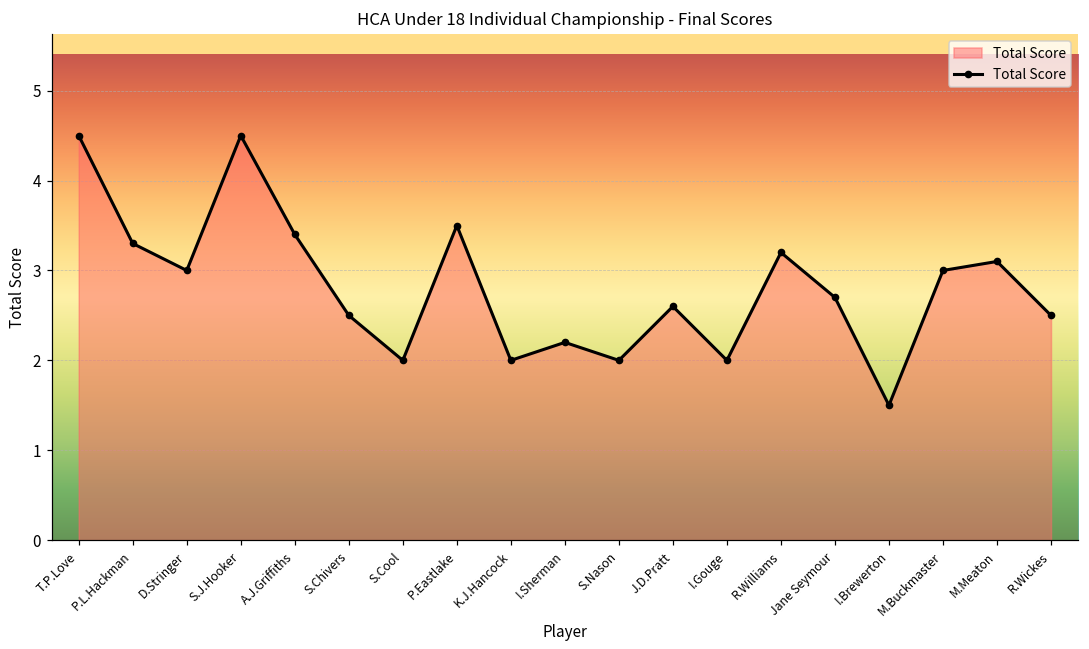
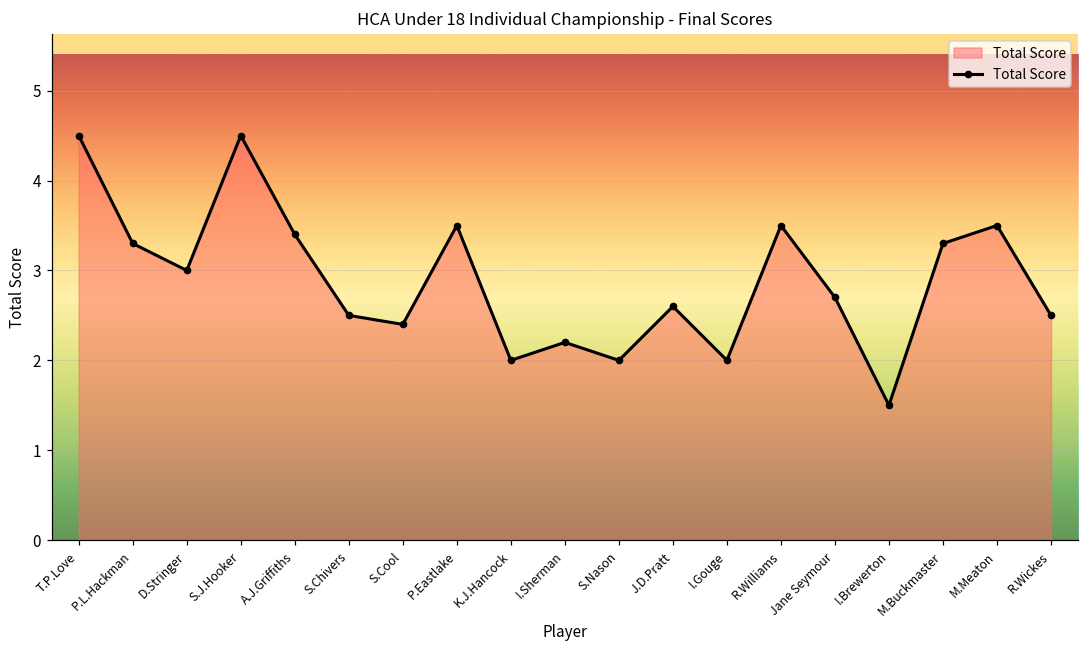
  {
    "T.P.Love": 4.5,
    "P.L.Hackman": 3.3,
    "D.Stringer": 3.0,
    "S.J.Hooker": 4.5,
    "A.J.Griffiths": 3.4,
    "S.Chivers": 2.5,
-   "S.Cool": 2.0,
+   "S.Cool": 2.4,
    "P.Eastlake": 3.5,
    "K.J.Hancock": 2.0,
    "I.Sherman": 2.2,
    "S.Nason": 2.0,
    "J.D.Pratt": 2.6,
    "I.Gouge": 2.0,
-   "R.Williams": 3.2,
+   "R.Williams": 3.5,
    "Jane Seymour": 2.7,
    "I.Brewerton": 1.5,
-   "M.Buckmaster": 3.0,
-   "M.Meaton": 3.1,
+   "M.Buckmaster": 3.3,
+   "M.Meaton": 3.5,
    "R.Wickes": 2.5
  }
